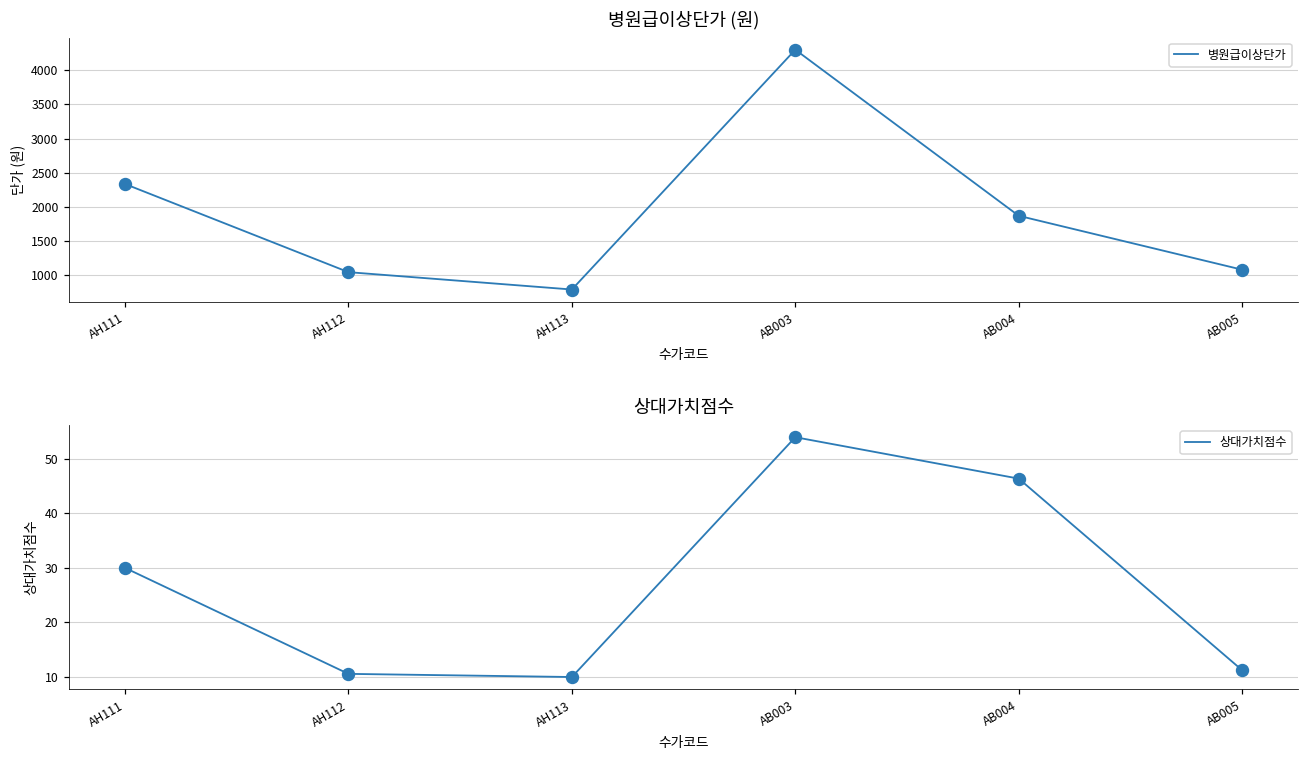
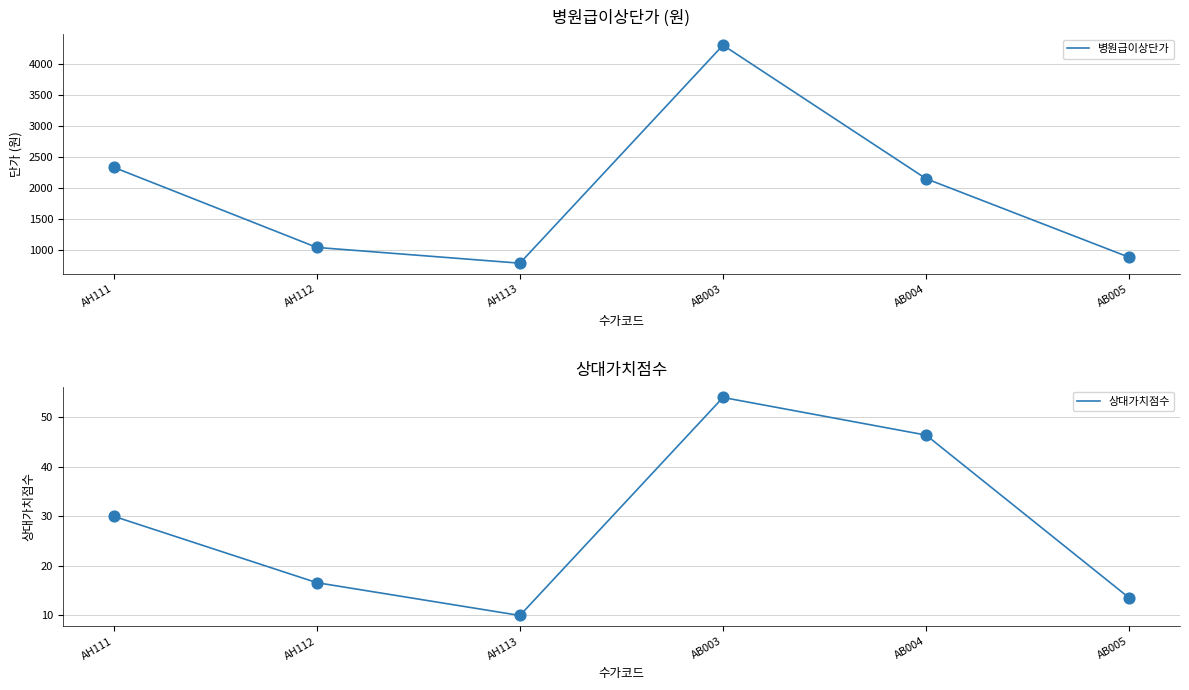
  {
    "병원급이상단가 (원)": {
      "AH111": 2300,
      "AH112": 1000,
      "AH113": 800,
      "AB003": 4300,
-     "AB004": 1900,
-     "AB005": 1100
+     "AB004": 2200,
+     "AB005": 900
    },
    "상대가치점수": {
      "AH111": 30,
-     "AH112": 11,
+     "AH112": 17,
      "AH113": 10,
      "AB003": 54,
      "AB004": 46,
-     "AB005": 11
+     "AB005": 14
    }
  }
